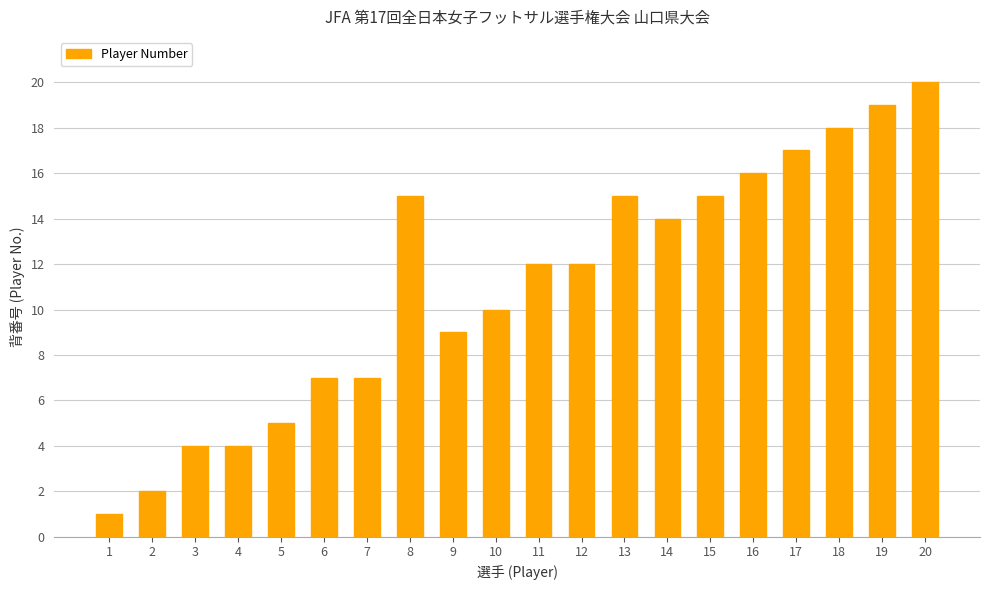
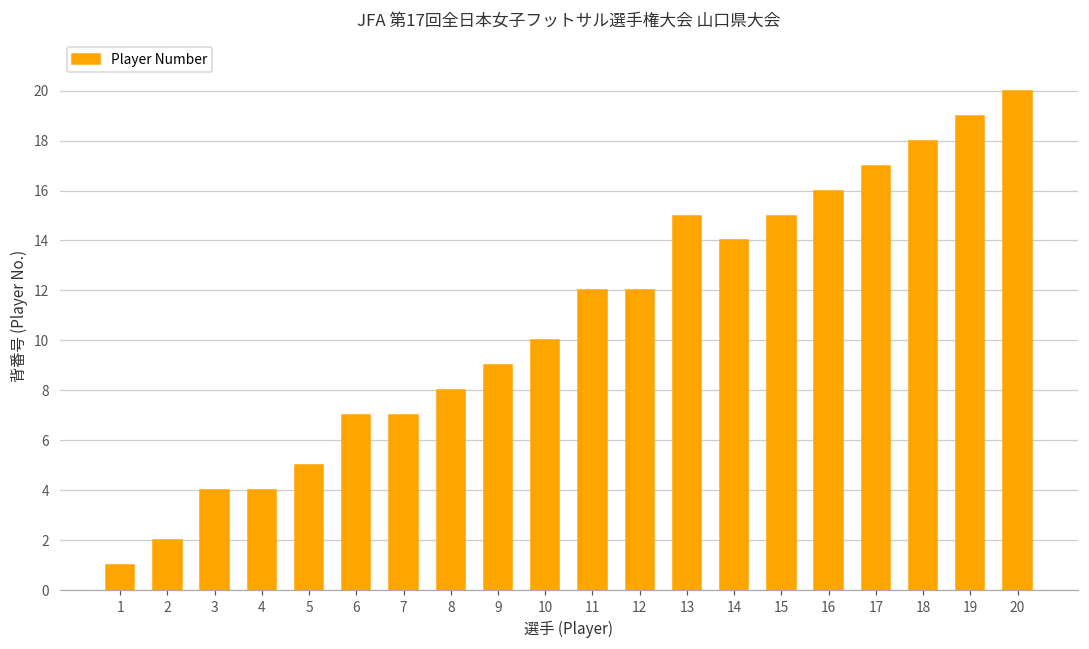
  {
    "1": 1,
    "2": 2,
    "3": 4,
    "4": 4,
    "5": 5,
    "6": 7,
    "7": 7,
-   "8": 15,
+   "8": 8,
    "9": 9,
    "10": 10,
    "11": 12,
    "12": 12,
    "13": 15,
    "14": 14,
    "15": 15,
    "16": 16,
    "17": 17,
    "18": 18,
    "19": 19,
    "20": 20
  }
